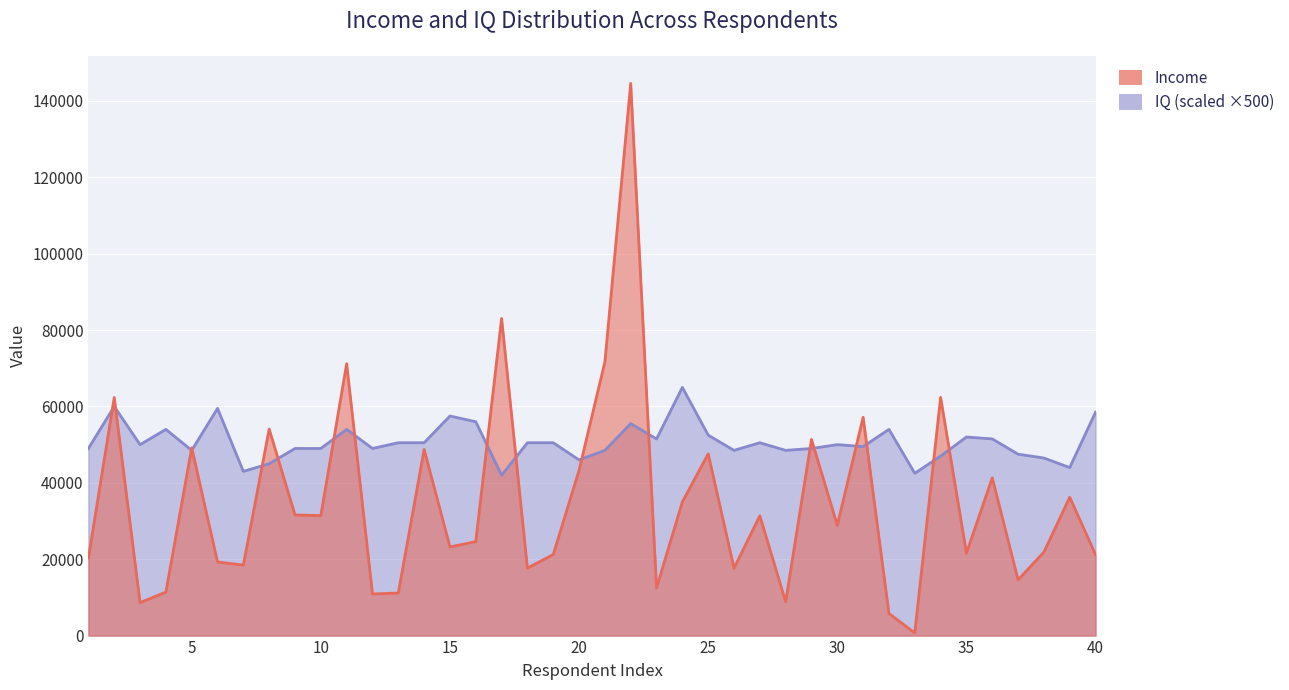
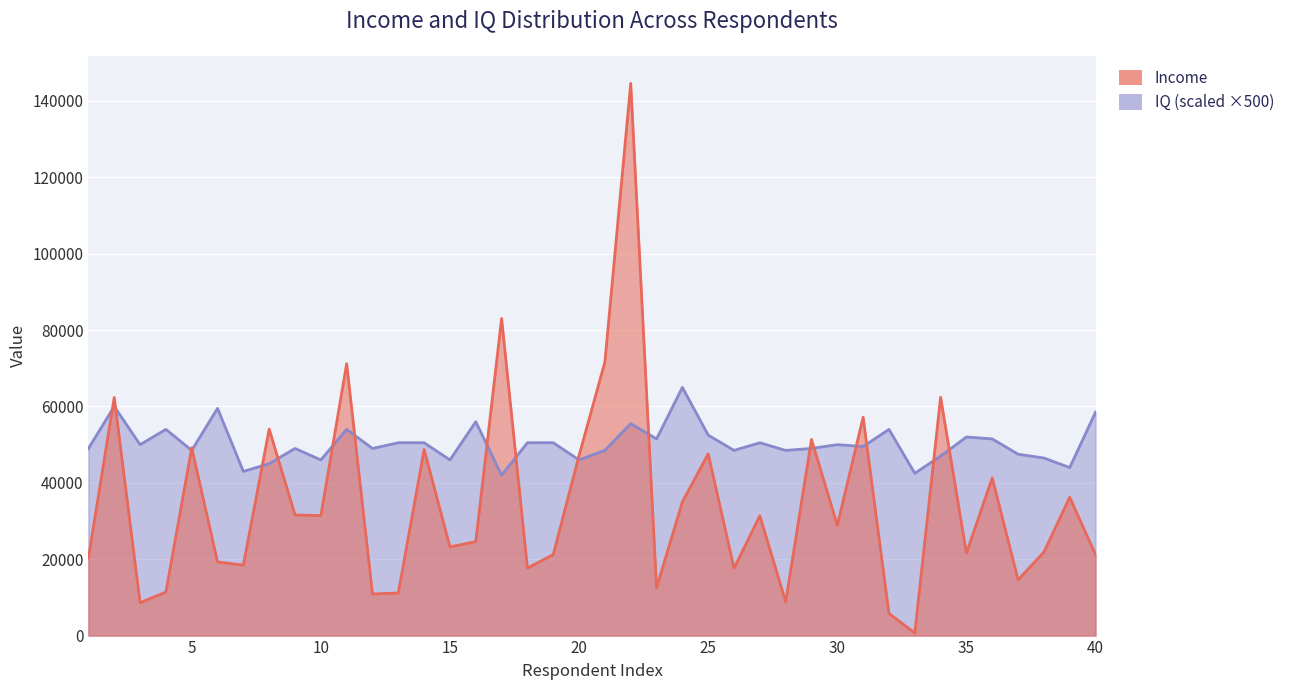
  {
    "IQ (scaled ×500)": {
      "5": 49000,
-     "10": 49000,
-     "15": 58000,
+     "10": 46000,
+     "15": 46000,
      "20": 46000,
      "25": 53000,
      "30": 50000,
      "35": 52000,
      "40": 59000
    },
    "Income": {
      "5": 49000,
      "10": 31000,
      "15": 23000,
-     "20": 43000,
+     "20": 47000,
      "25": 48000,
      "30": 29000,
      "35": 22000,
      "40": 21000
    }
  }
